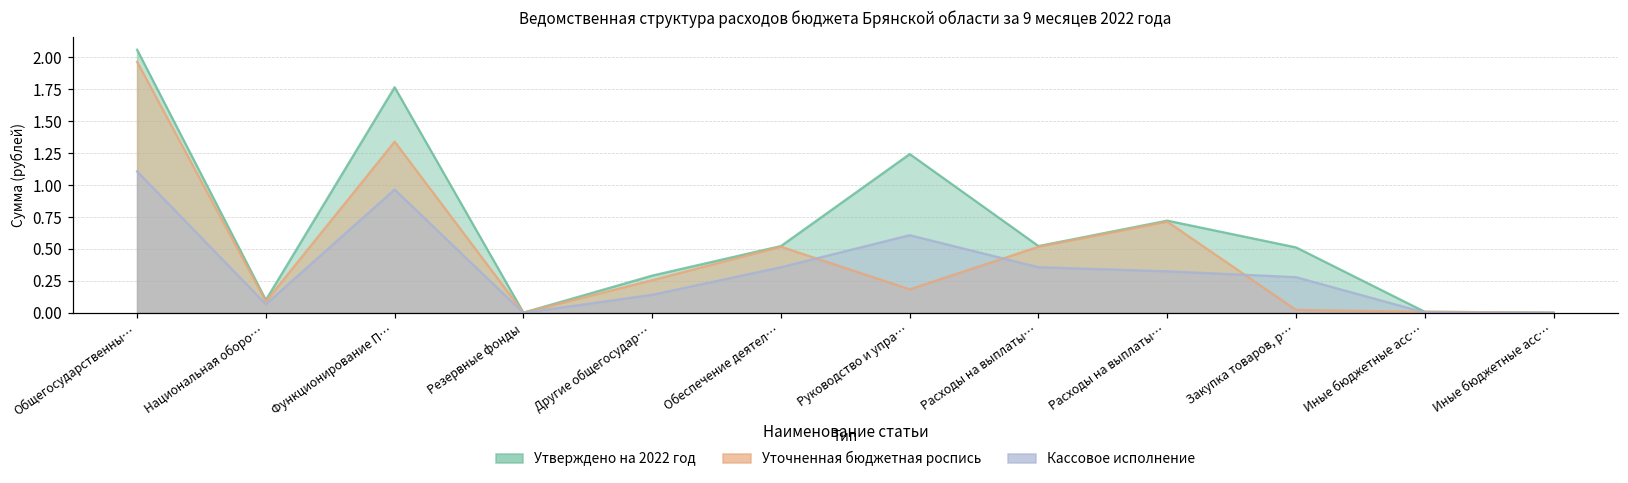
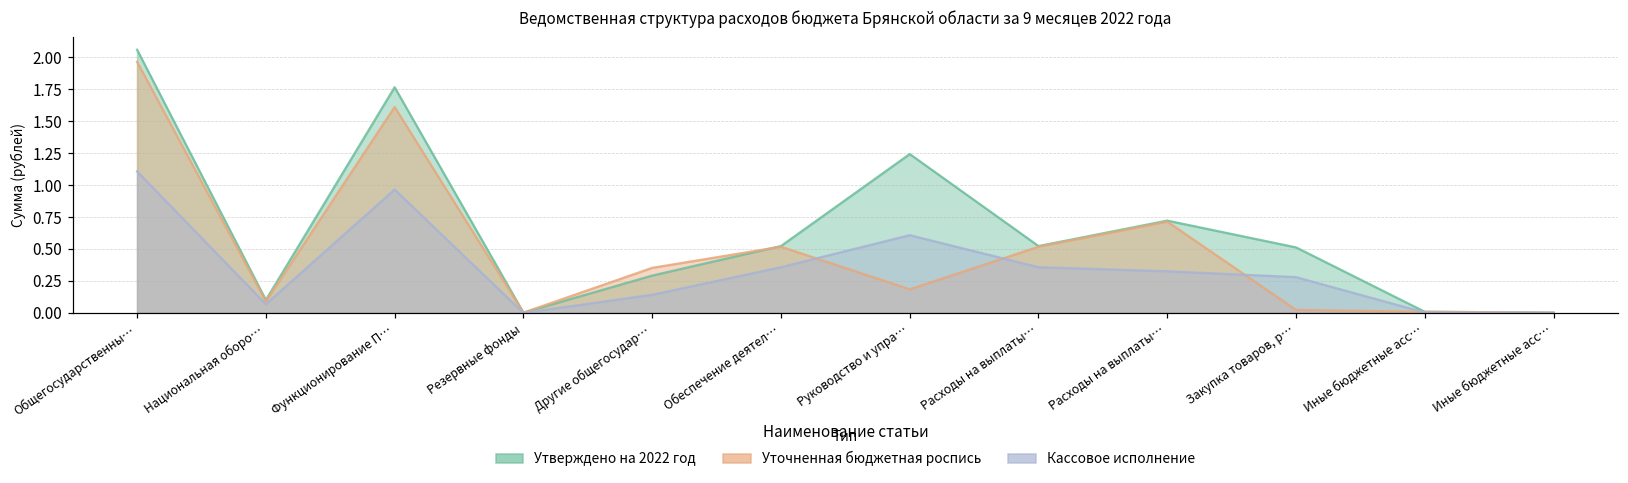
  {
    "Уточненная бюджетная роспись": {
      "Общегосударственны…": 1.96,
-     "Функционирование П…": 1.34,
-     "Другие общегосудар…": 0.26,
+     "Функционирование П…": 1.61,
+     "Другие общегосудар…": 0.35,
      "Руководство и упра…": 0.18,
      "Закупка товаров, р…": 0.02
    }
  }
